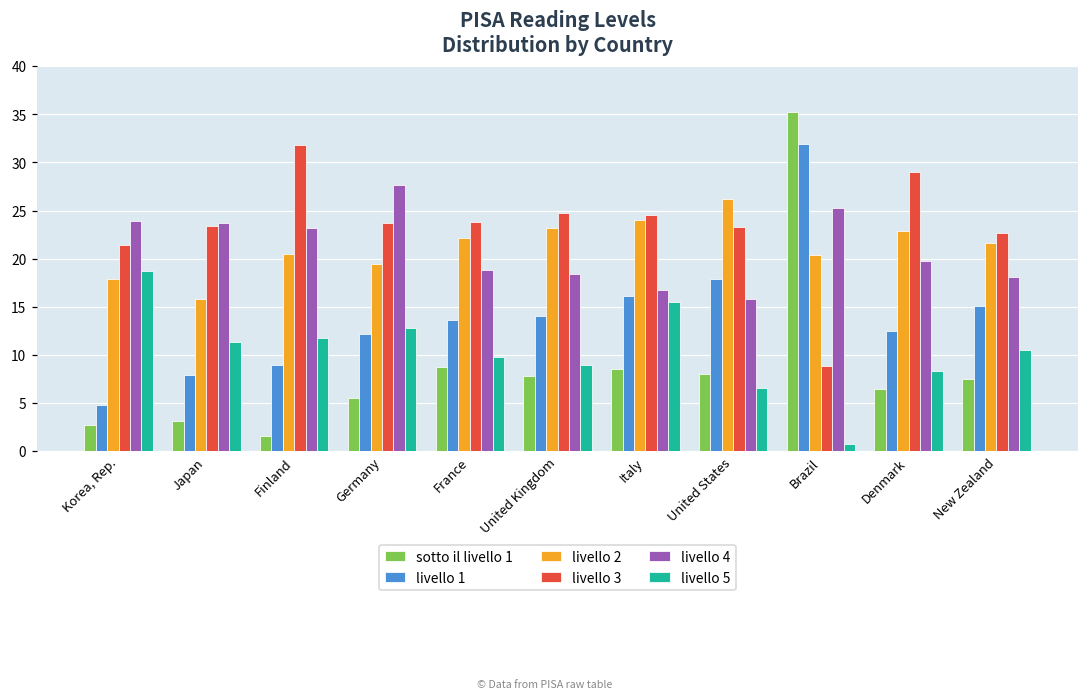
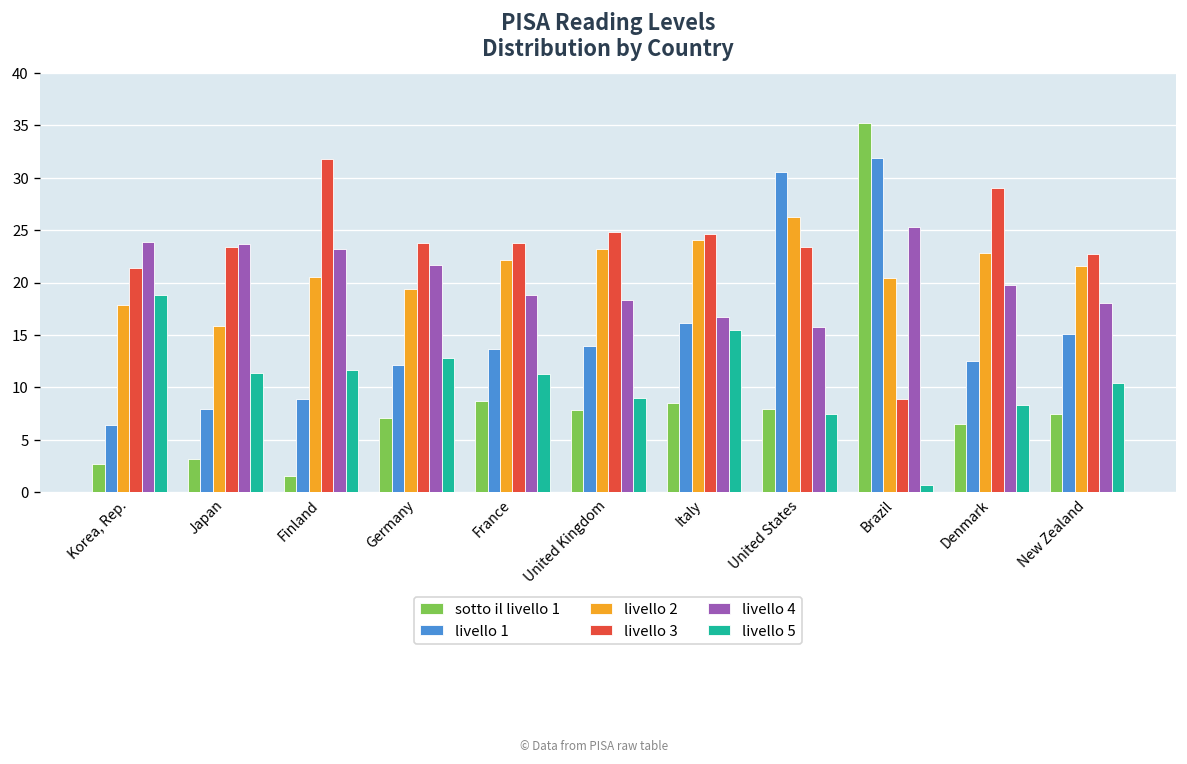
  {
    "sotto il livello 1": {
      "Korea, Rep.": 3,
      "Japan": 3,
      "Finland": 2,
-     "Germany": 6,
+     "Germany": 7,
      "France": 9,
      "United Kingdom": 8,
      "Italy": 9,
      "United States": 8,
      "Brazil": 35,
      "Denmark": 6,
      "New Zealand": 8
    },
    "livello 1": {
-     "Korea, Rep.": 5,
+     "Korea, Rep.": 6,
      "Japan": 8,
      "Finland": 9,
      "Germany": 12,
      "France": 14,
      "United Kingdom": 14,
      "Italy": 16,
-     "United States": 18,
+     "United States": 31,
      "Brazil": 32,
      "Denmark": 12,
      "New Zealand": 15
    },
    "livello 2": {
      "Korea, Rep.": 18,
      "Japan": 16,
      "Finland": 20,
      "Germany": 19,
      "France": 22,
      "United Kingdom": 23,
      "Italy": 24,
      "United States": 26,
      "Brazil": 20,
      "Denmark": 23,
      "New Zealand": 22
    },
    "livello 3": {
      "Korea, Rep.": 21,
      "Japan": 23,
      "Finland": 32,
      "Germany": 24,
      "France": 24,
      "United Kingdom": 25,
      "Italy": 25,
      "United States": 23,
      "Brazil": 9,
      "Denmark": 29,
      "New Zealand": 23
    },
    "livello 4": {
      "Korea, Rep.": 24,
      "Japan": 24,
      "Finland": 23,
-     "Germany": 28,
+     "Germany": 22,
      "France": 19,
      "United Kingdom": 18,
      "Italy": 17,
      "United States": 16,
      "Brazil": 25,
      "Denmark": 20,
      "New Zealand": 18
    },
    "livello 5": {
      "Korea, Rep.": 19,
      "Japan": 11,
      "Finland": 12,
      "Germany": 13,
-     "France": 10,
+     "France": 11,
      "United Kingdom": 9,
      "Italy": 15,
-     "United States": 7,
+     "United States": 8,
      "Brazil": 1,
      "Denmark": 8,
      "New Zealand": 10
    }
  }
